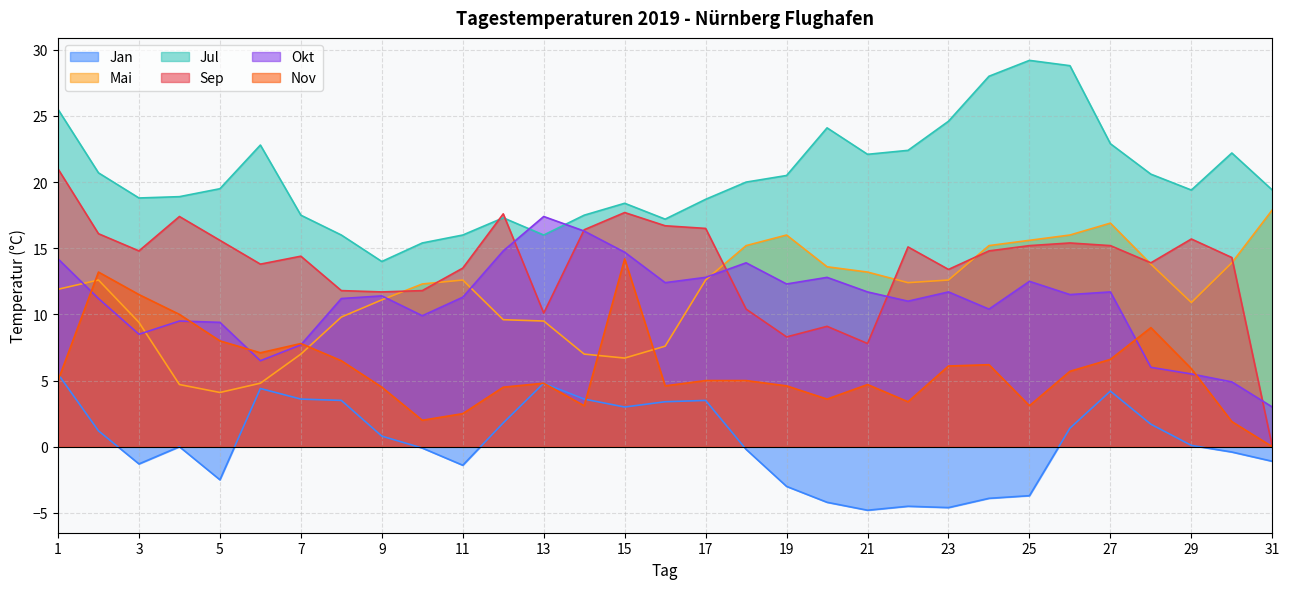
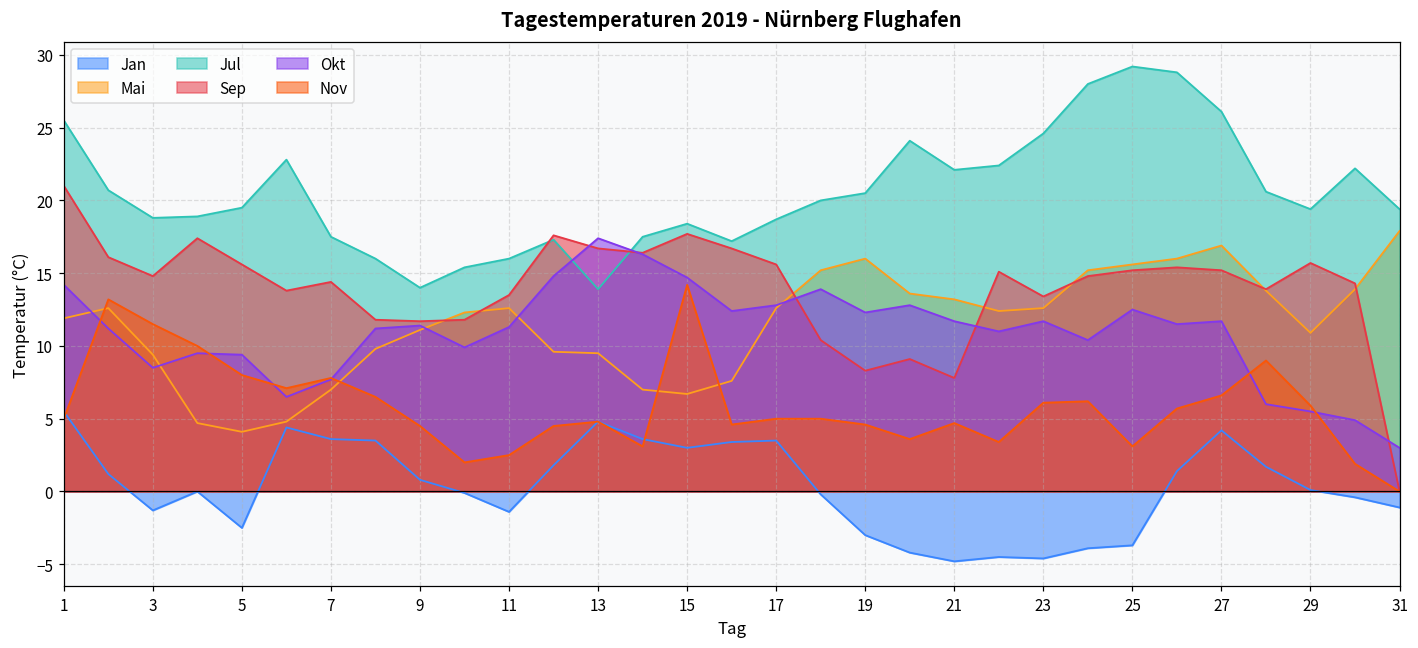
  {
    "Mai": {
      "1": 11.9,
      "3": 9.4,
      "5": 4.1,
      "7": 7.0,
      "9": 11.1,
      "11": 12.6,
      "13": 9.5,
      "15": 6.7,
      "17": 12.6,
      "19": 16.0,
      "21": 13.2,
      "23": 12.6,
      "25": 15.6,
      "27": 16.9,
      "29": 10.9,
      "31": 17.9
    },
    "Jul": {
      "1": 25.5,
      "3": 18.8,
      "5": 19.5,
      "7": 17.5,
      "9": 14.0,
      "11": 16.0,
-     "13": 16.0,
+     "13": 13.9,
      "15": 18.4,
      "17": 18.7,
      "19": 20.5,
      "21": 22.1,
      "23": 24.6,
      "25": 29.2,
-     "27": 22.9,
+     "27": 26.1,
      "29": 19.4,
      "31": 19.4
    },
    "Sep": {
      "1": 21.0,
      "3": 14.8,
      "5": 15.6,
      "7": 14.4,
      "9": 11.7,
      "11": 13.5,
-     "13": 10.1,
+     "13": 16.7,
      "15": 17.7,
-     "17": 16.5,
+     "17": 15.6,
      "19": 8.3,
      "21": 7.8,
      "23": 13.4,
      "25": 15.2,
      "27": 15.2,
      "29": 15.7
    },
    "Okt": {
      "1": 14.2,
      "3": 8.5,
      "5": 9.4,
      "9": 11.4,
      "11": 11.3,
      "13": 17.4,
      "15": 14.7,
      "17": 12.8,
      "19": 12.3,
      "21": 11.7,
      "23": 11.7,
      "25": 12.5,
      "27": 11.7,
      "29": 5.5,
      "31": 3.0
    },
    "Nov": {
      "1": 5.0,
      "3": 11.5,
      "5": 8.0,
      "9": 4.5,
      "11": 2.5,
      "15": 14.2,
      "17": 5.0,
      "19": 4.6,
      "21": 4.7,
      "23": 6.1,
      "25": 3.1,
      "27": 6.6,
      "29": 5.9
    }
  }
